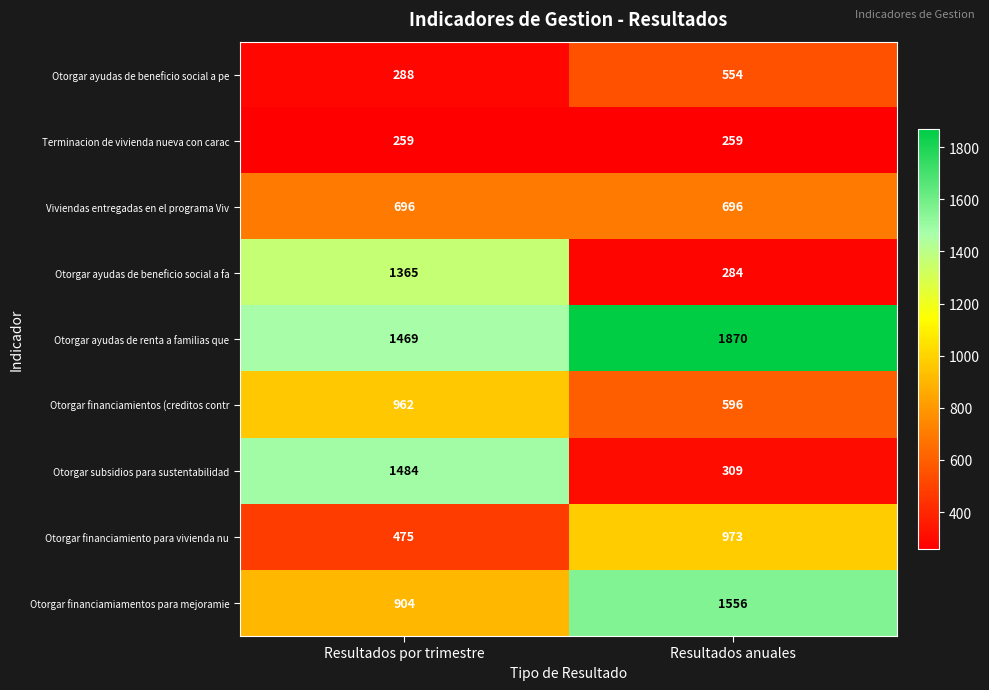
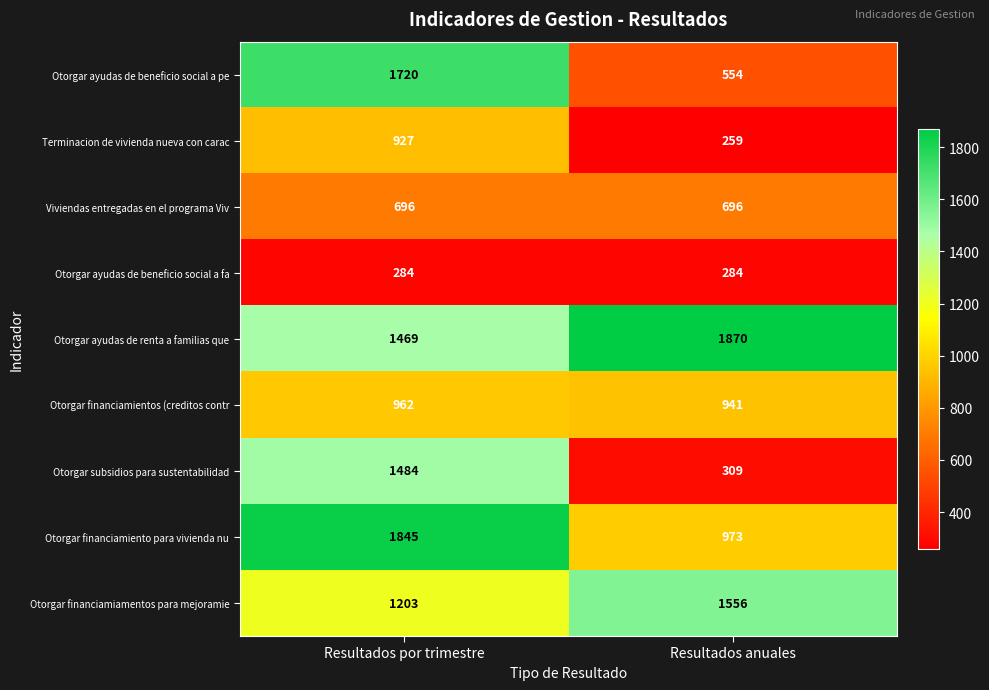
  {
    "Otorgar ayudas de beneficio social a pe": {
-     "Resultados por trimestre": 288,
+     "Resultados por trimestre": 1720,
      "Resultados anuales": 554
    },
    "Terminacion de vivienda nueva con carac": {
-     "Resultados por trimestre": 259,
+     "Resultados por trimestre": 927,
      "Resultados anuales": 259
    },
    "Viviendas entregadas en el programa Viv": {
      "Resultados por trimestre": 696,
      "Resultados anuales": 696
    },
    "Otorgar ayudas de beneficio social a fa": {
-     "Resultados por trimestre": 1365,
+     "Resultados por trimestre": 284,
      "Resultados anuales": 284
    },
    "Otorgar ayudas de renta a familias que": {
      "Resultados por trimestre": 1469,
      "Resultados anuales": 1870
    },
    "Otorgar financiamientos (creditos contr": {
      "Resultados por trimestre": 962,
-     "Resultados anuales": 596
+     "Resultados anuales": 941
    },
    "Otorgar subsidios para sustentabilidad": {
      "Resultados por trimestre": 1484,
      "Resultados anuales": 309
    },
    "Otorgar financiamiento para vivienda nu": {
-     "Resultados por trimestre": 475,
+     "Resultados por trimestre": 1845,
      "Resultados anuales": 973
    },
    "Otorgar financiamiamentos para mejoramie": {
-     "Resultados por trimestre": 904,
+     "Resultados por trimestre": 1203,
      "Resultados anuales": 1556
    }
  }
